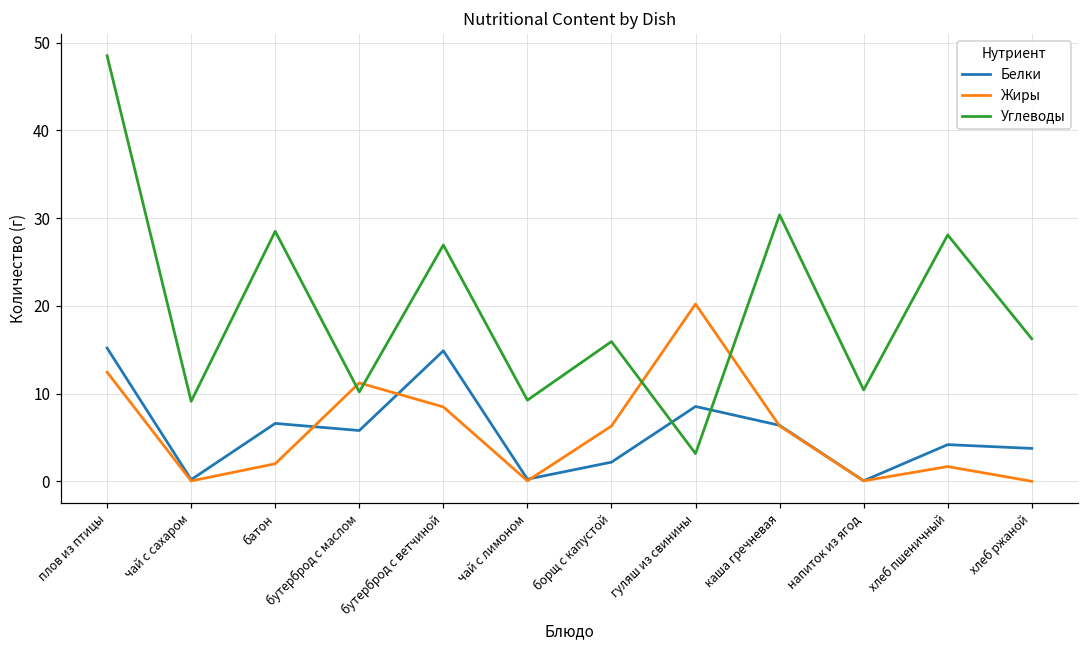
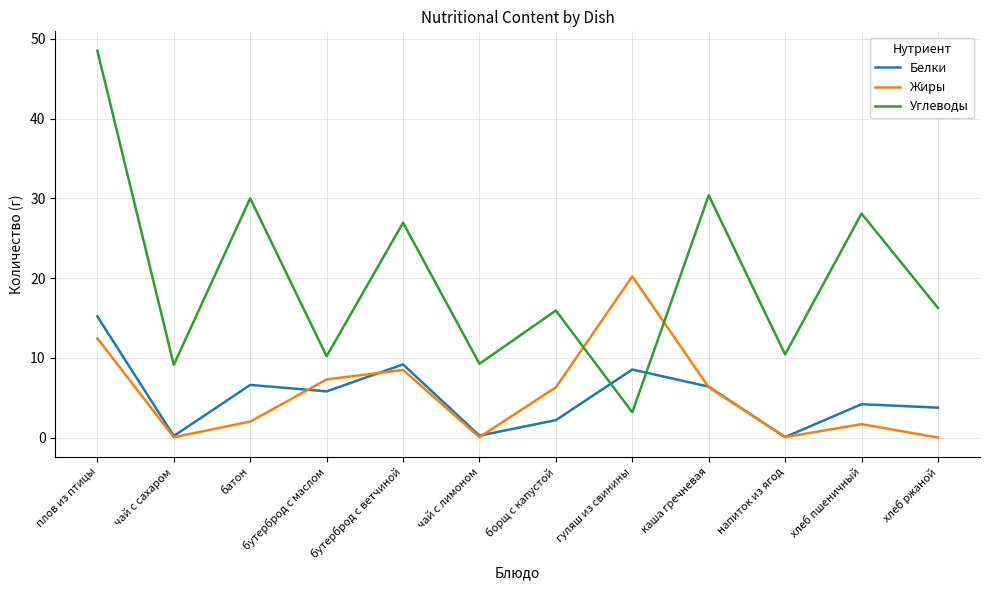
  {
    "Белки": {
      "плов из птицы": 15,
      "батон": 7,
      "бутерброд с маслом": 6,
-     "бутерброд с ветчиной": 15,
+     "бутерброд с ветчиной": 9,
      "борщ с капустой": 2,
      "гуляш из свинины": 9,
      "хлеб пшеничный": 4,
      "хлеб ржаной": 4
    },
    "Жиры": {
      "плов из птицы": 12,
      "батон": 2,
-     "бутерброд с маслом": 11,
+     "бутерброд с маслом": 7,
      "бутерброд с ветчиной": 8,
      "борщ с капустой": 6,
      "гуляш из свинины": 20,
      "хлеб пшеничный": 2,
      "хлеб ржаной": 0
    },
    "Углеводы": {
      "плов из птицы": 49,
      "чай с сахаром": 9,
-     "батон": 29,
+     "батон": 30,
      "бутерброд с маслом": 10,
      "бутерброд с ветчиной": 27,
      "чай с лимоном": 9,
      "борщ с капустой": 16,
      "гуляш из свинины": 3,
      "каша гречневая": 30,
      "напиток из ягод": 10,
      "хлеб пшеничный": 28,
      "хлеб ржаной": 16
    }
  }
